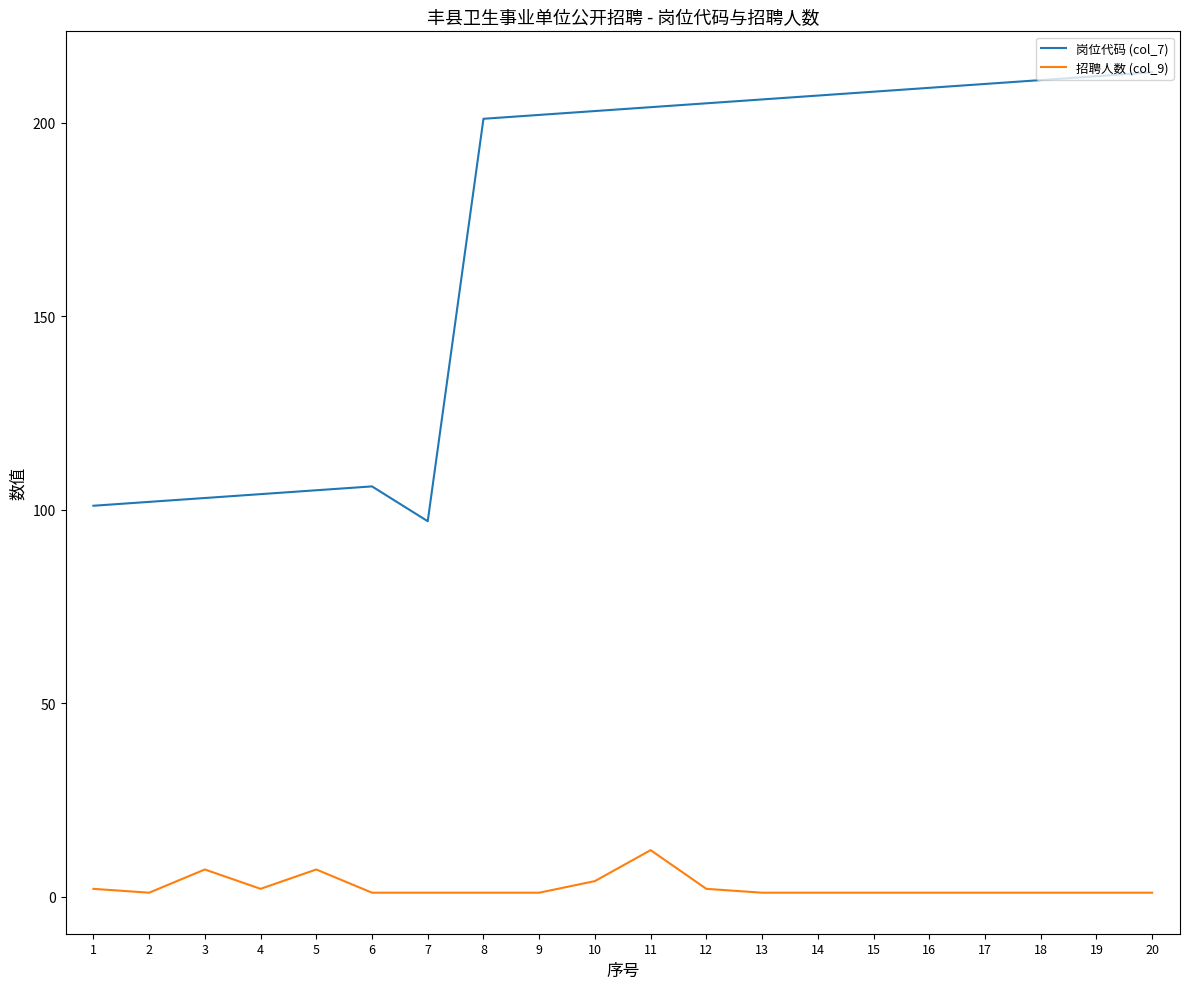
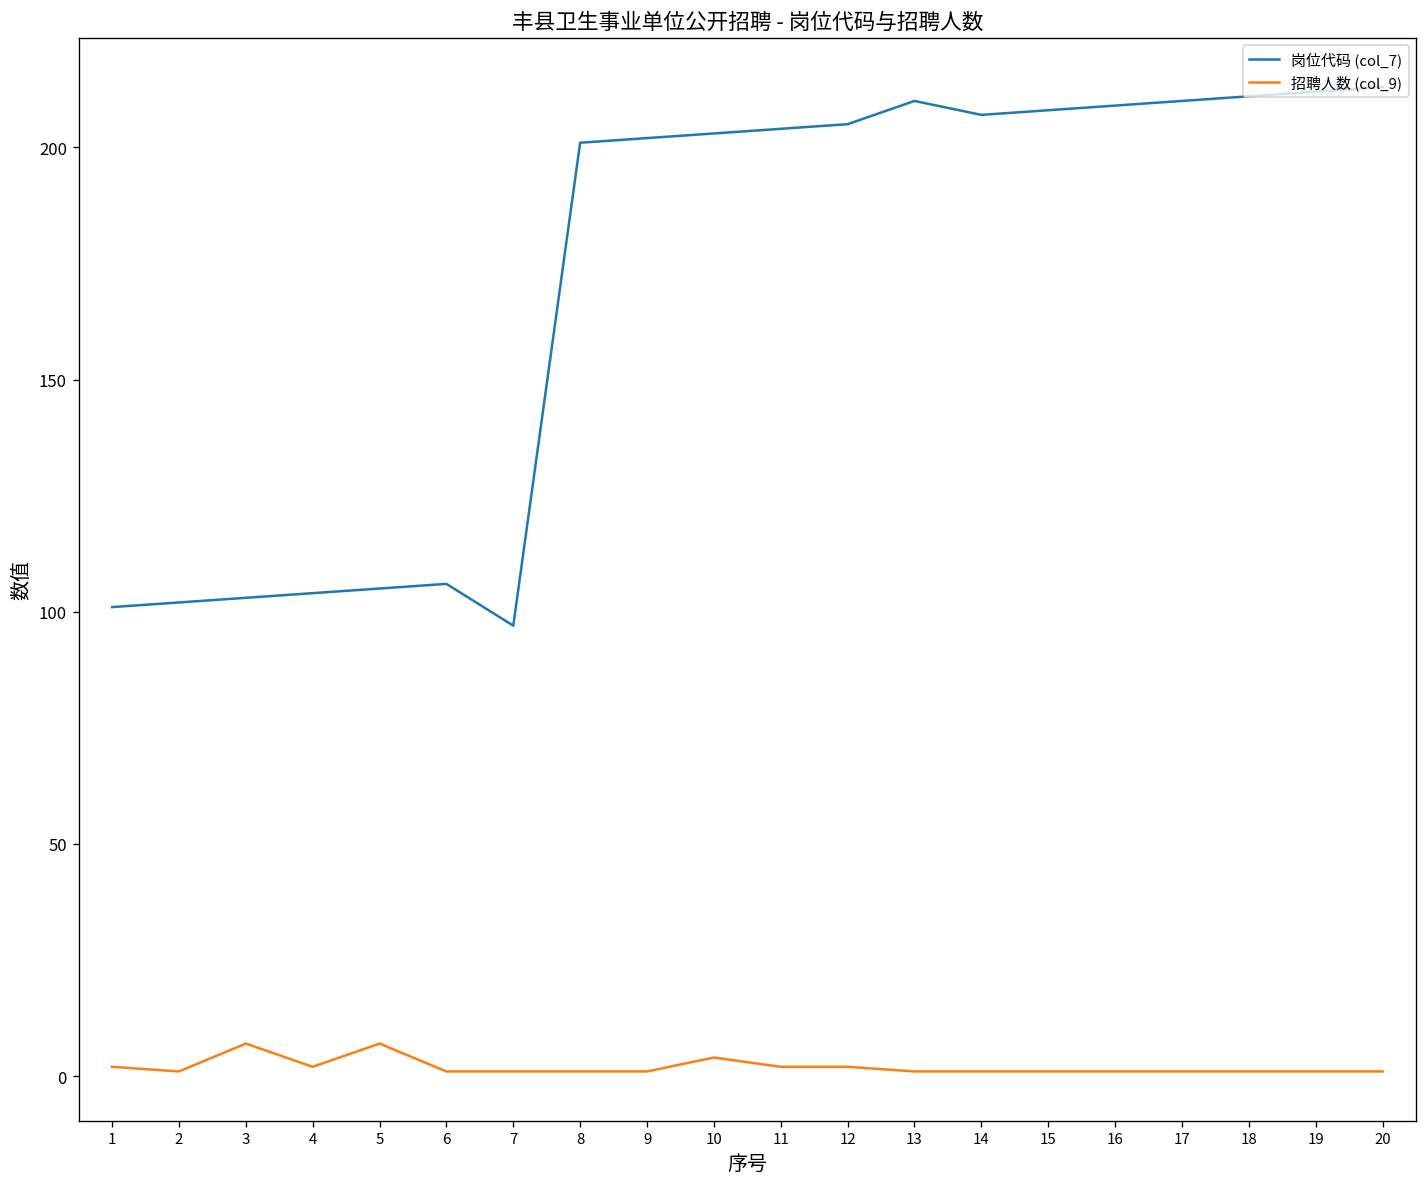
  {
    "岗位代码 (col_7)": {
      "1": 101,
      "2": 102,
      "3": 103,
      "4": 104,
      "5": 105,
      "6": 106,
      "7": 97,
      "8": 201,
      "9": 202,
      "10": 203,
      "11": 204,
      "12": 205,
-     "13": 206,
+     "13": 210,
      "14": 207,
      "15": 208,
      "16": 209,
      "17": 210,
      "18": 211
    },
    "招聘人数 (col_9)": {
      "1": 2,
      "2": 1,
      "3": 7,
      "4": 2,
      "5": 7,
      "6": 1,
      "7": 1,
      "8": 1,
      "9": 1,
      "10": 4,
-     "11": 12,
+     "11": 2,
      "12": 2,
      "13": 1,
      "14": 1,
      "15": 1,
      "16": 1,
      "17": 1,
      "18": 1,
      "19": 1,
      "20": 1
    }
  }
